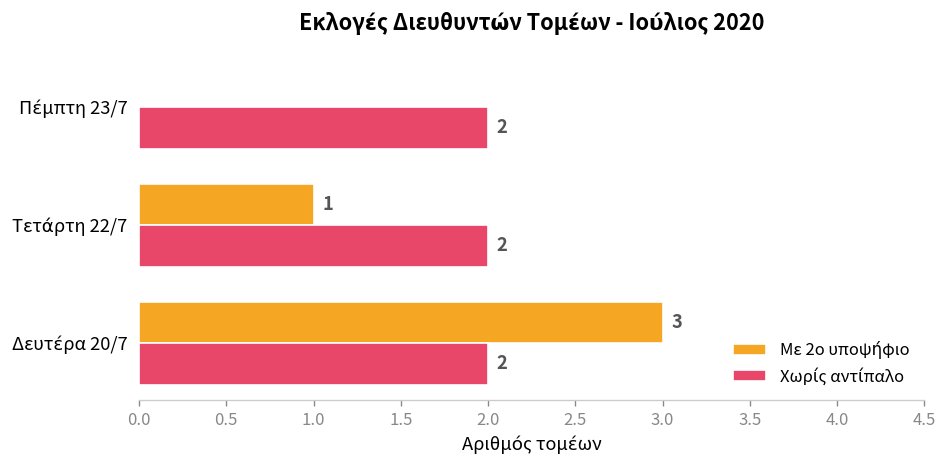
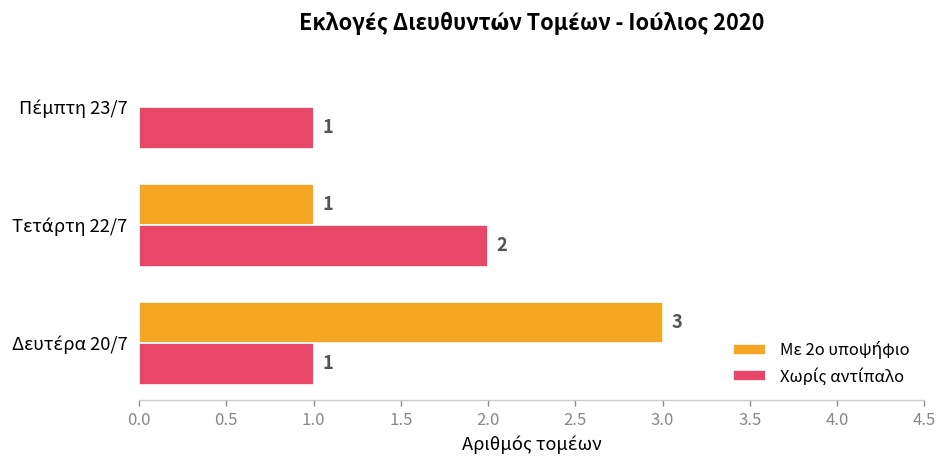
  {
    "Με 2ο υποψήφιο": {
      "Τετάρτη 22/7": 1,
      "Δευτέρα 20/7": 3
    },
    "Χωρίς αντίπαλο": {
-     "Πέμπτη 23/7": 2,
+     "Πέμπτη 23/7": 1,
      "Τετάρτη 22/7": 2,
-     "Δευτέρα 20/7": 2
+     "Δευτέρα 20/7": 1
    }
  }
